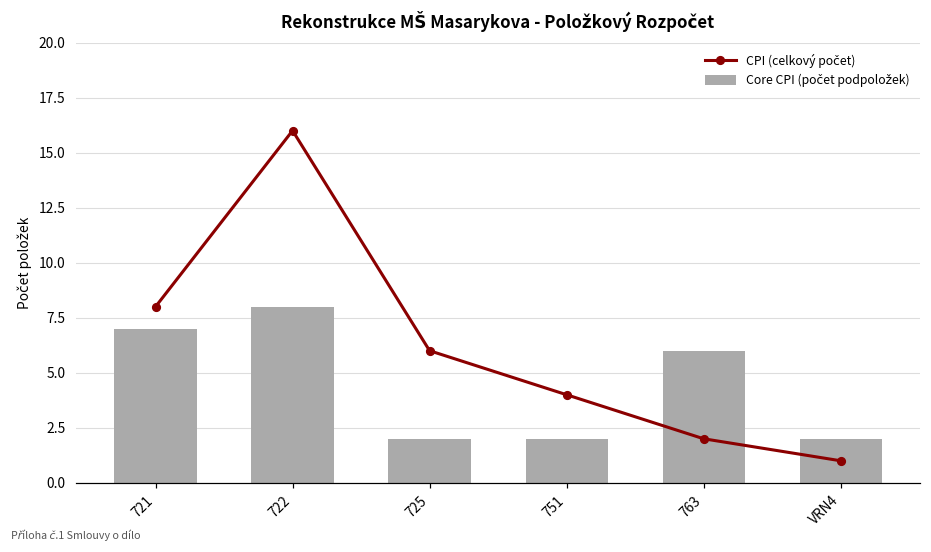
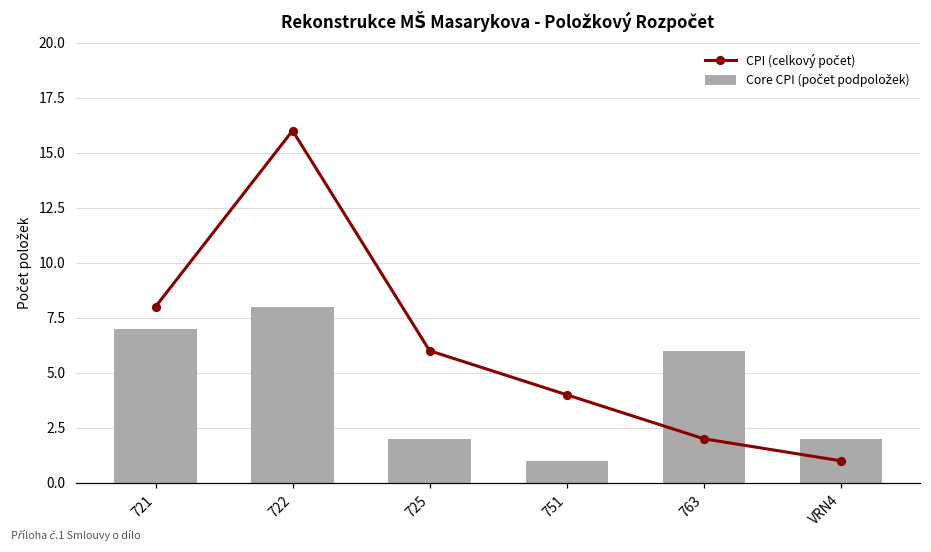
  {
    "CPI (celkový počet)": {
      "721": 8,
      "722": 16,
      "725": 6,
      "751": 4,
      "763": 2,
      "VRN4": 1
    },
    "Core CPI (počet podpoložek)": {
      "721": 7,
      "722": 8,
      "725": 2,
-     "751": 2,
+     "751": 1,
      "763": 6,
      "VRN4": 2
    }
  }
